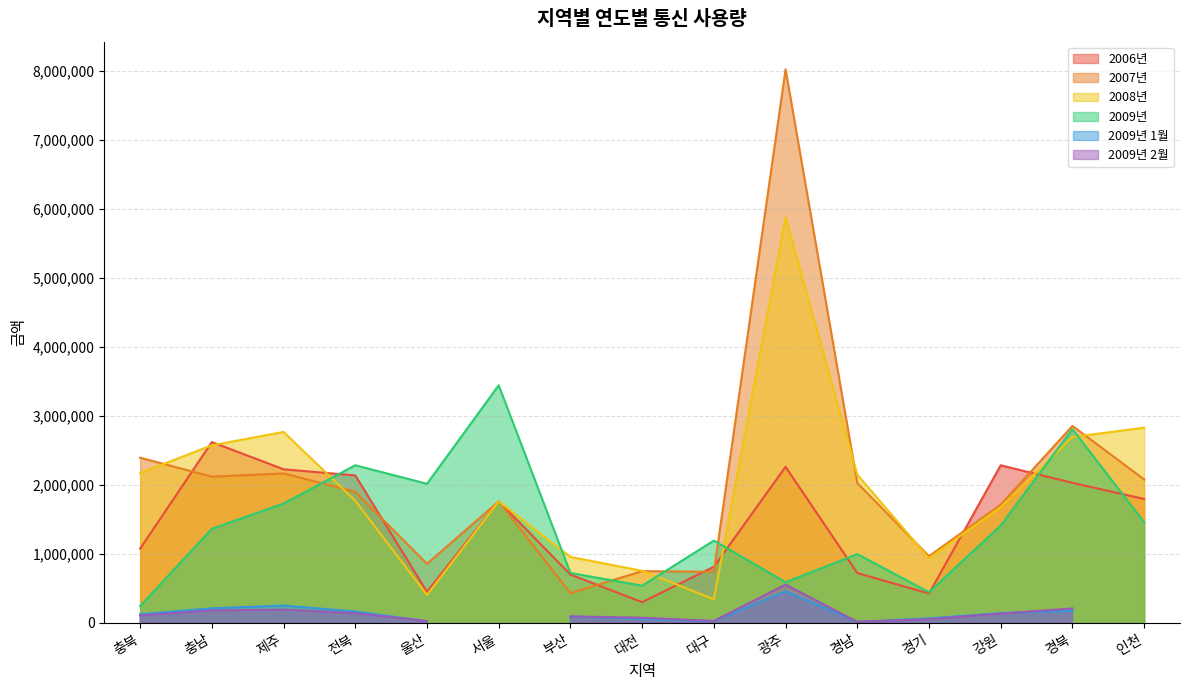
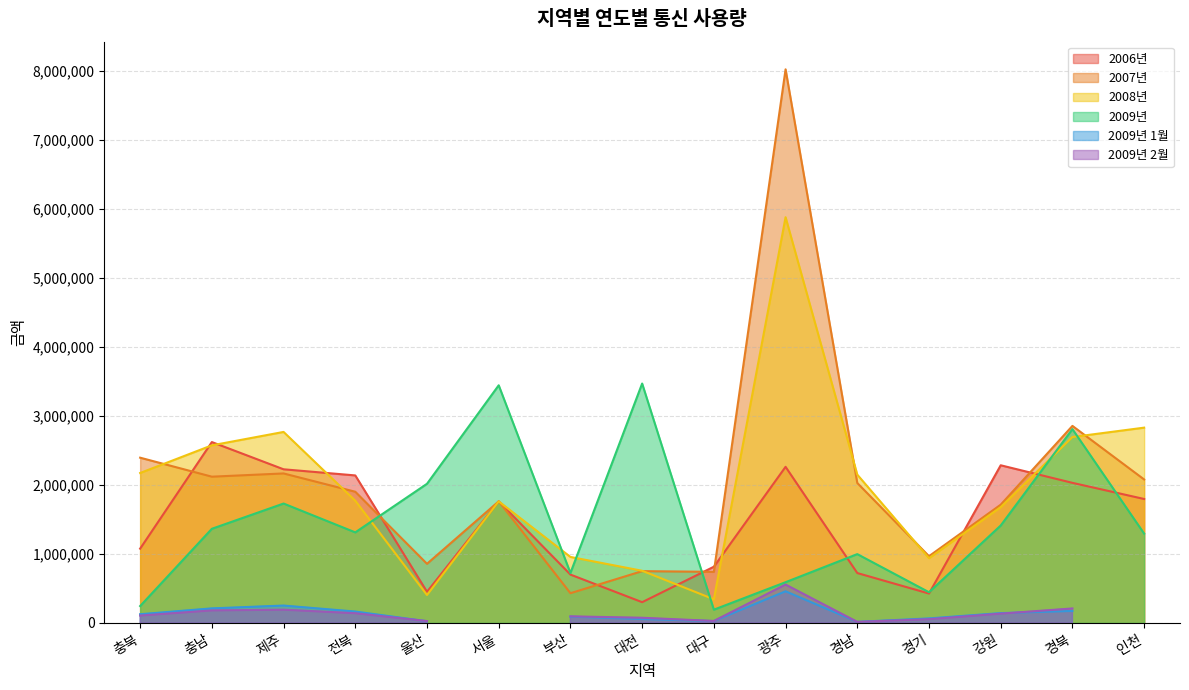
  {
    "2009년": {
      "충북": "200,000",
      "충남": "1,400,000",
      "제주": "1,700,000",
-     "전북": "2,300,000",
+     "전북": "1,300,000",
      "울산": "2,000,000",
      "서울": "3,400,000",
-     "대전": "500,000",
-     "대구": "1,200,000",
+     "대전": "3,500,000",
+     "대구": "200,000",
      "경남": "1,000,000",
      "강원": "1,400,000",
      "경북": "2,800,000",
-     "인천": "1,500,000"
+     "인천": "1,300,000"
    }
  }
